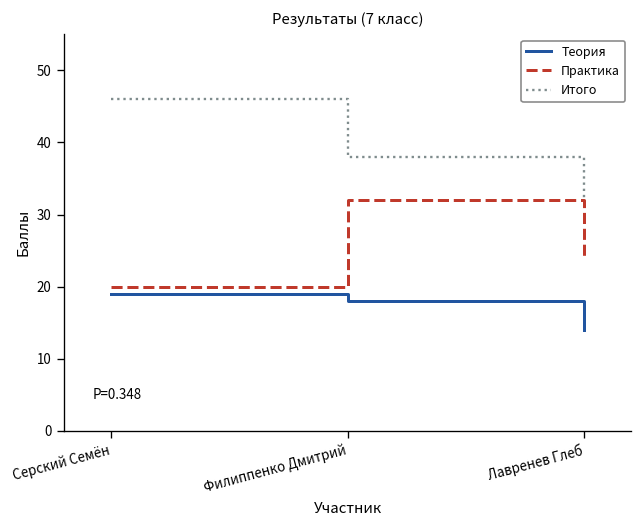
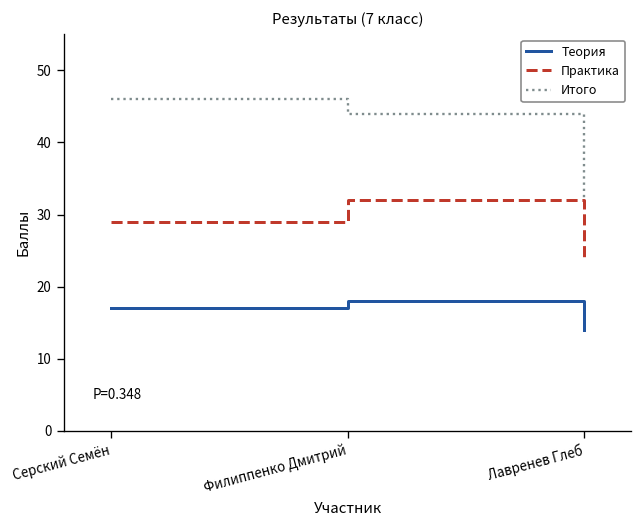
  {
    "Теория": {
-     "Серский Семён": 19,
+     "Серский Семён": 17,
      "Филиппенко Дмитрий": 18,
      "Лавренев Глеб": 14
    },
    "Практика": {
-     "Серский Семён": 20,
+     "Серский Семён": 29,
      "Филиппенко Дмитрий": 32,
      "Лавренев Глеб": 24
    },
    "Итого": {
      "Серский Семён": 46,
-     "Филиппенко Дмитрий": 38,
+     "Филиппенко Дмитрий": 44,
      "Лавренев Глеб": 32
    }
  }
